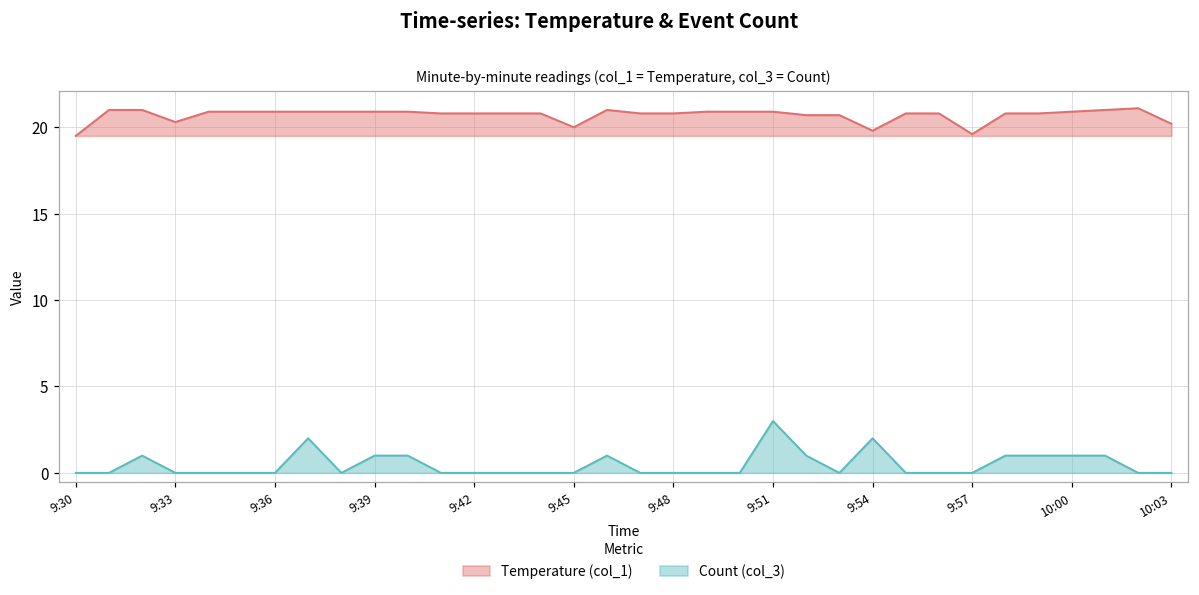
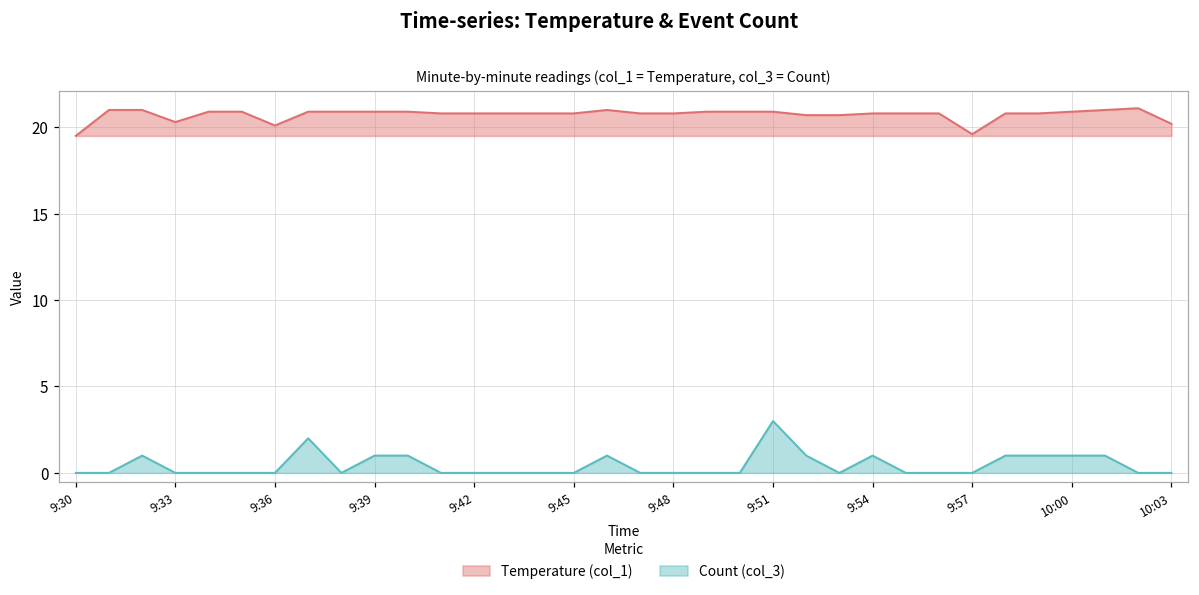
  {
    "Temperature (col_1)": {
      "9:30": 19.5,
      "9:33": 20.3,
-     "9:36": 20.9,
+     "9:36": 20.1,
      "9:39": 20.9,
      "9:42": 20.8,
-     "9:45": 20.0,
+     "9:45": 20.8,
      "9:48": 20.8,
      "9:51": 20.9,
-     "9:54": 19.8,
+     "9:54": 20.8,
      "9:57": 19.6,
      "10:00": 20.9,
      "10:03": 20.2
    },
    "Count (col_3)": {
      "9:30": 0,
      "9:33": 0,
      "9:36": 0,
      "9:39": 1,
      "9:42": 0,
      "9:45": 0,
      "9:48": 0,
      "9:51": 3,
-     "9:54": 2,
+     "9:54": 1,
      "9:57": 0,
      "10:00": 1,
      "10:03": 0
    }
  }
